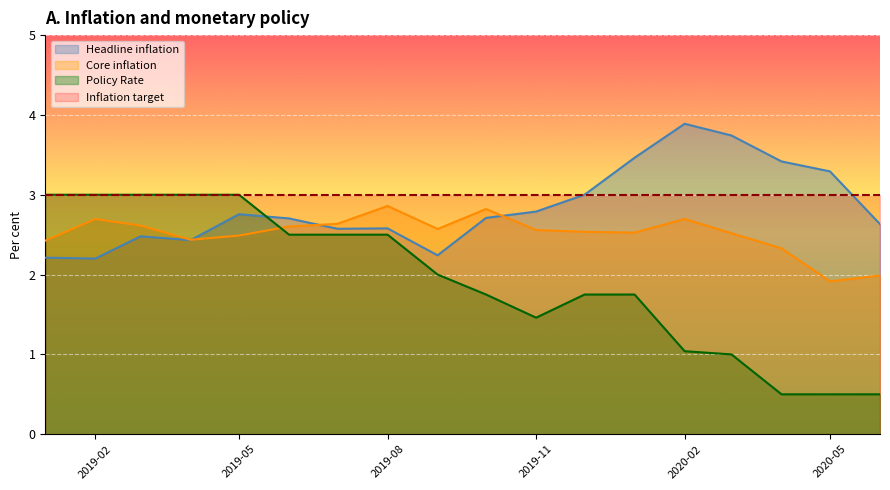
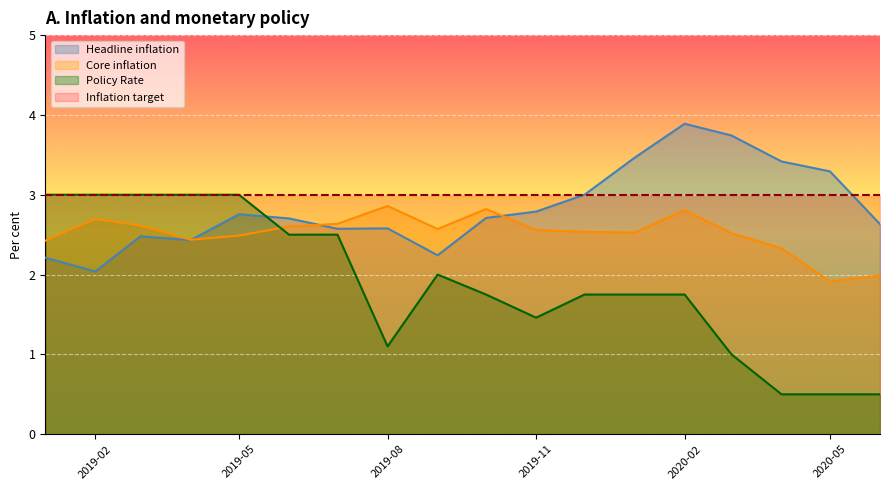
  {
    "Headline inflation": {
-     "2019-02": 2.2,
+     "2019-02": 2.0,
      "2019-05": 2.8,
      "2019-08": 2.6,
      "2019-11": 2.8,
      "2020-02": 3.9,
      "2020-05": 3.3
    },
    "Core inflation": {
      "2019-02": 2.7,
      "2019-05": 2.5,
      "2019-08": 2.9,
      "2019-11": 2.6,
-     "2020-02": 2.7,
+     "2020-02": 2.8,
      "2020-05": 1.9
    },
    "Policy Rate": {
-     "2019-08": 2.5,
+     "2019-08": 1.1,
      "2019-11": 1.5,
-     "2020-02": 1.0,
+     "2020-02": 1.8,
      "2020-05": 0.5
    },
    "Inflation target": {
      "2019-08": 3.0,
      "2019-11": 3.0,
      "2020-02": 3.0,
      "2020-05": 3.0
    }
  }
